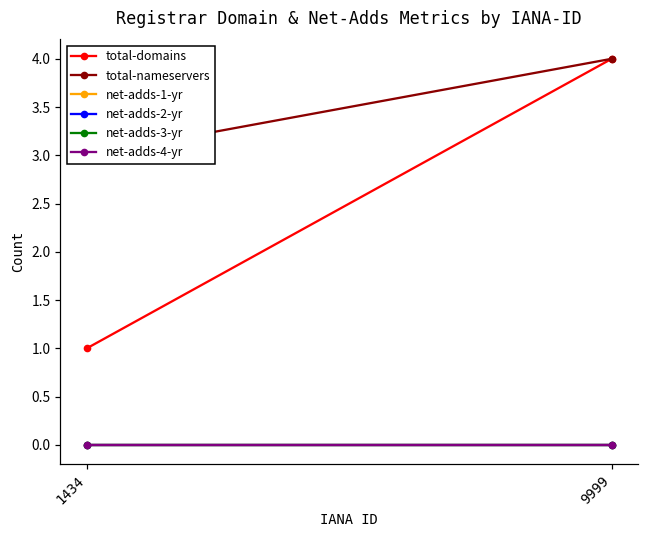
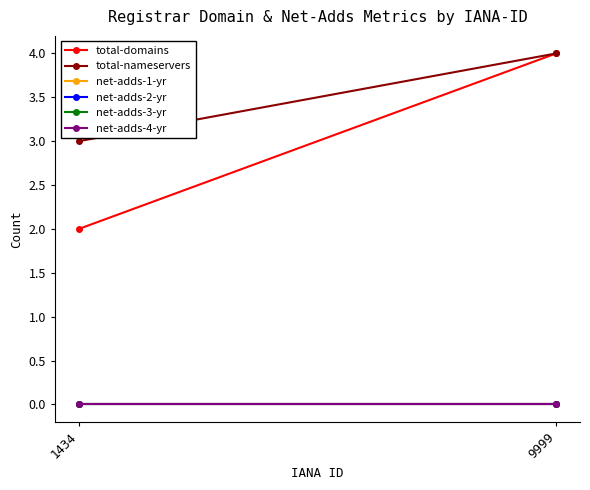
  {
    "total-domains": {
-     "1434": 1
+     "1434": 2
    },
    "total-nameservers": {
      "1434": 3
    },
    "net-adds-4-yr": {
      "1434": 0,
      "9999": 0
    }
  }
